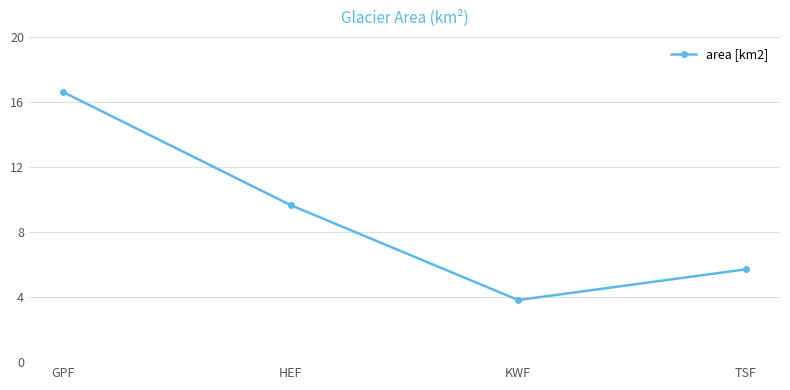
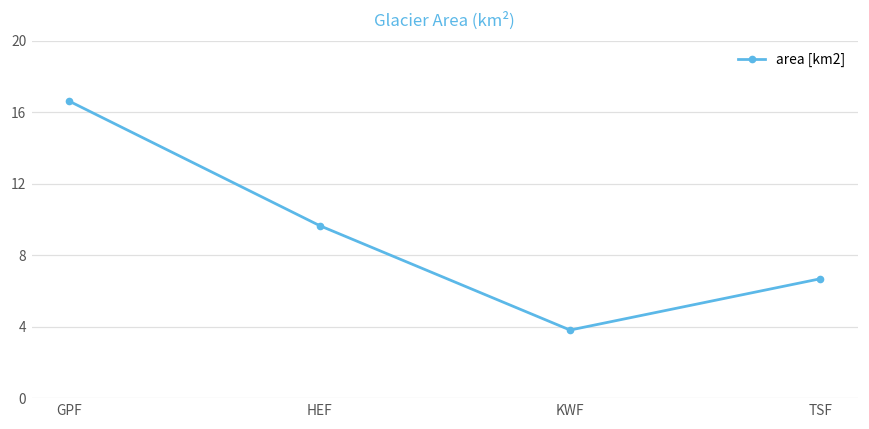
  {
    "GPF": 16.6,
    "HEF": 9.7,
    "KWF": 3.8,
-   "TSF": 5.7
+   "TSF": 6.7
  }
